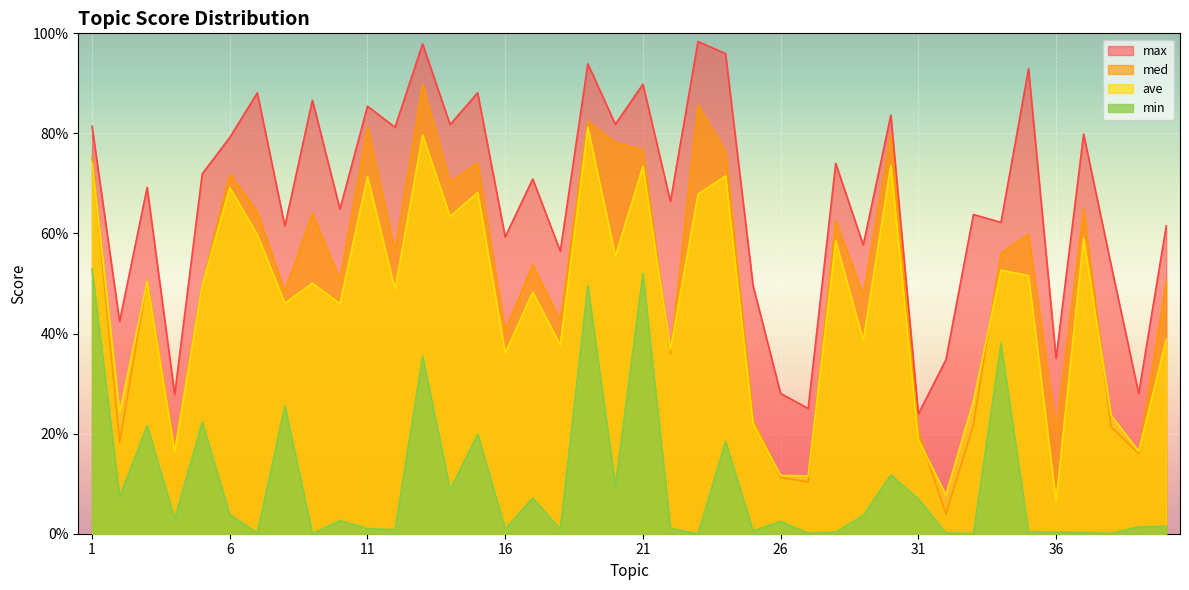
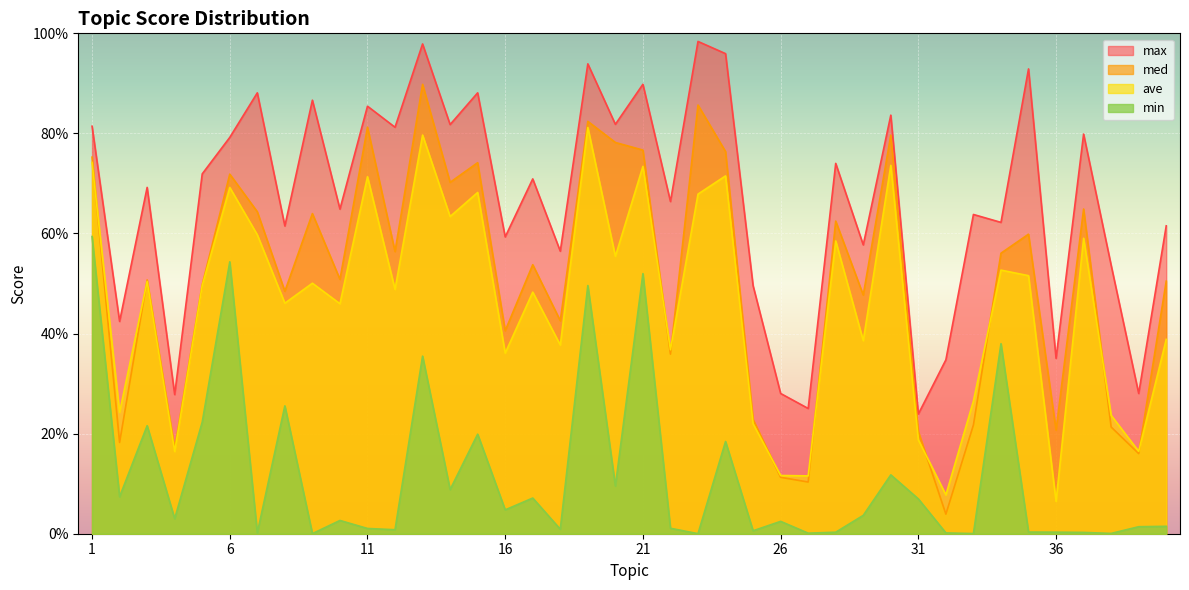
  {
    "max": {
      "1": "81%",
      "6": "79%",
      "11": "85%",
      "16": "59%",
      "21": "90%",
      "26": "28%",
      "31": "24%",
      "36": "35%"
    },
    "med": {
      "1": "75%",
      "6": "72%",
      "11": "81%",
      "16": "41%",
      "21": "77%",
      "31": "20%",
      "36": "21%"
    },
    "ave": {
      "1": "74%",
      "6": "69%",
      "11": "71%",
      "16": "36%",
      "21": "73%",
      "31": "19%",
      "36": "6%"
    },
    "min": {
-     "1": "53%",
-     "6": "4%",
+     "1": "59%",
+     "6": "54%",
      "11": "1%",
-     "16": "1%",
+     "16": "5%",
      "21": "52%",
      "26": "2%",
      "31": "7%",
      "36": "0%"
    }
  }
